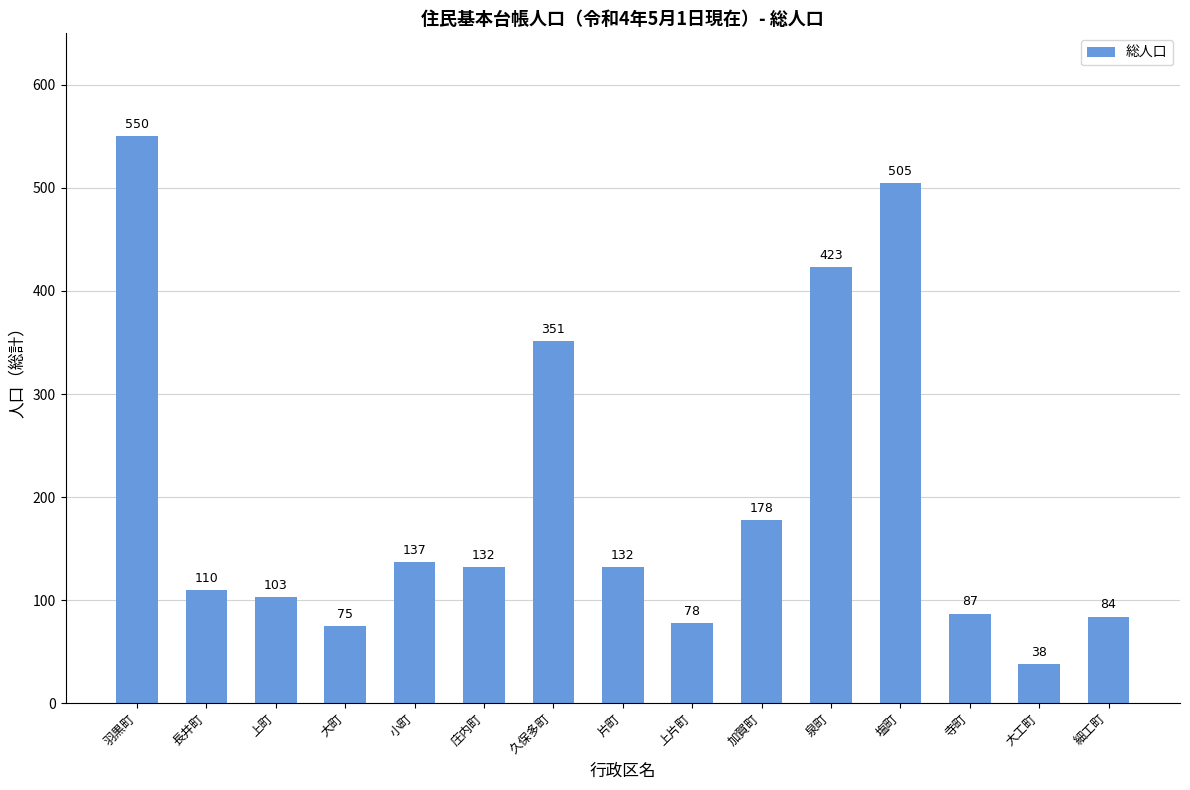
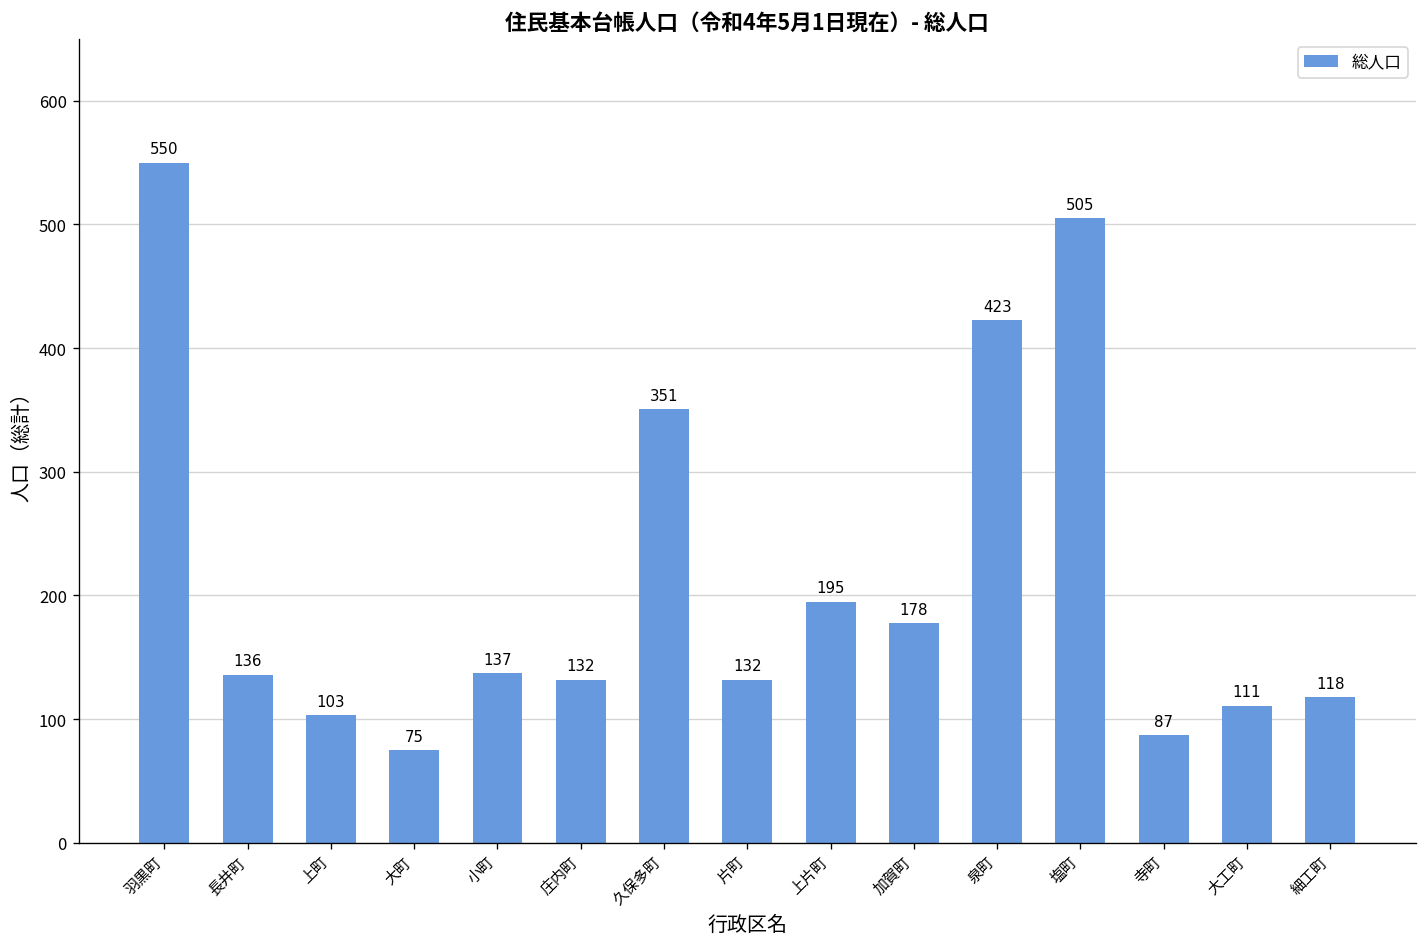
  {
    "羽黒町": 550,
-   "長井町": 110,
+   "長井町": 136,
    "上町": 103,
    "大町": 75,
    "小町": 137,
    "庄内町": 132,
    "久保多町": 351,
    "片町": 132,
-   "上片町": 78,
+   "上片町": 195,
    "加賀町": 178,
    "泉町": 423,
    "塩町": 505,
    "寺町": 87,
-   "大工町": 38,
-   "細工町": 84
+   "大工町": 111,
+   "細工町": 118
  }
